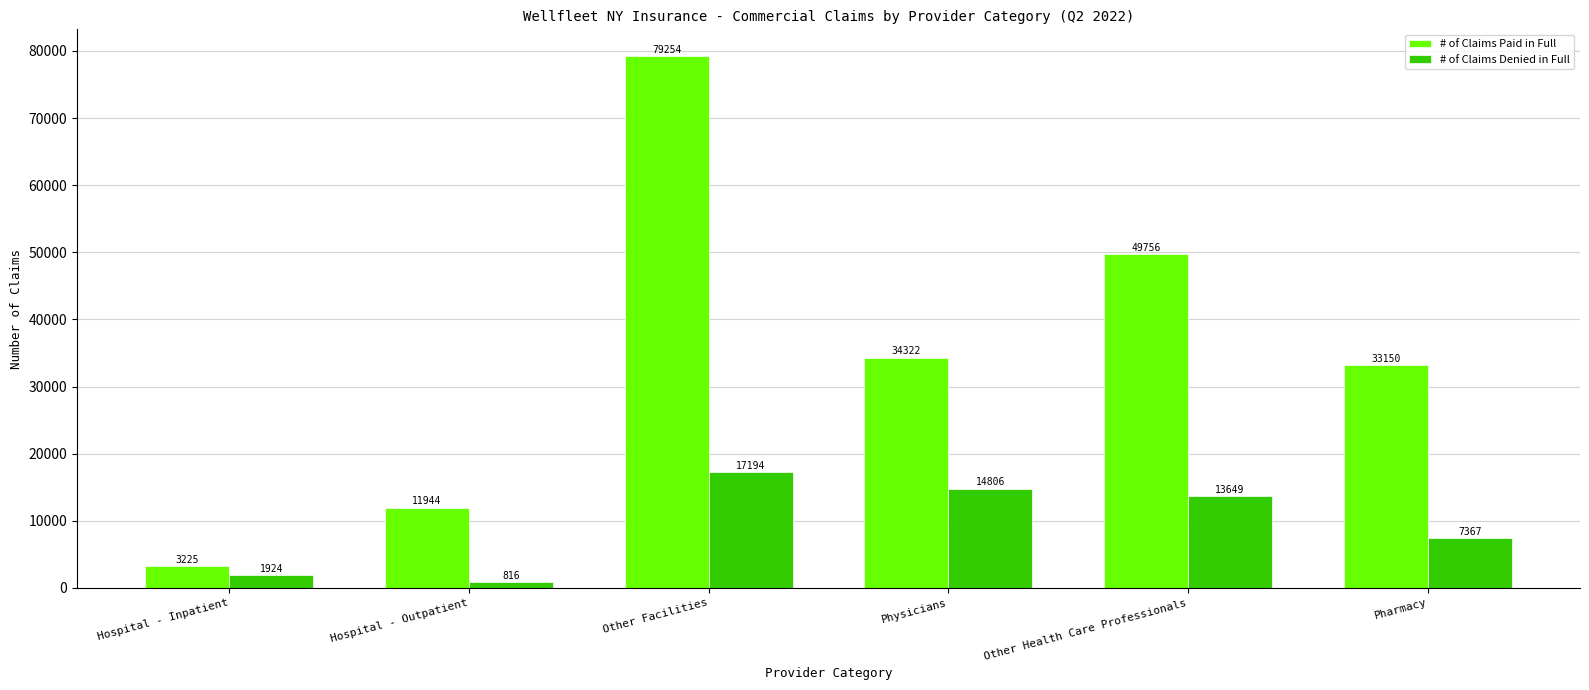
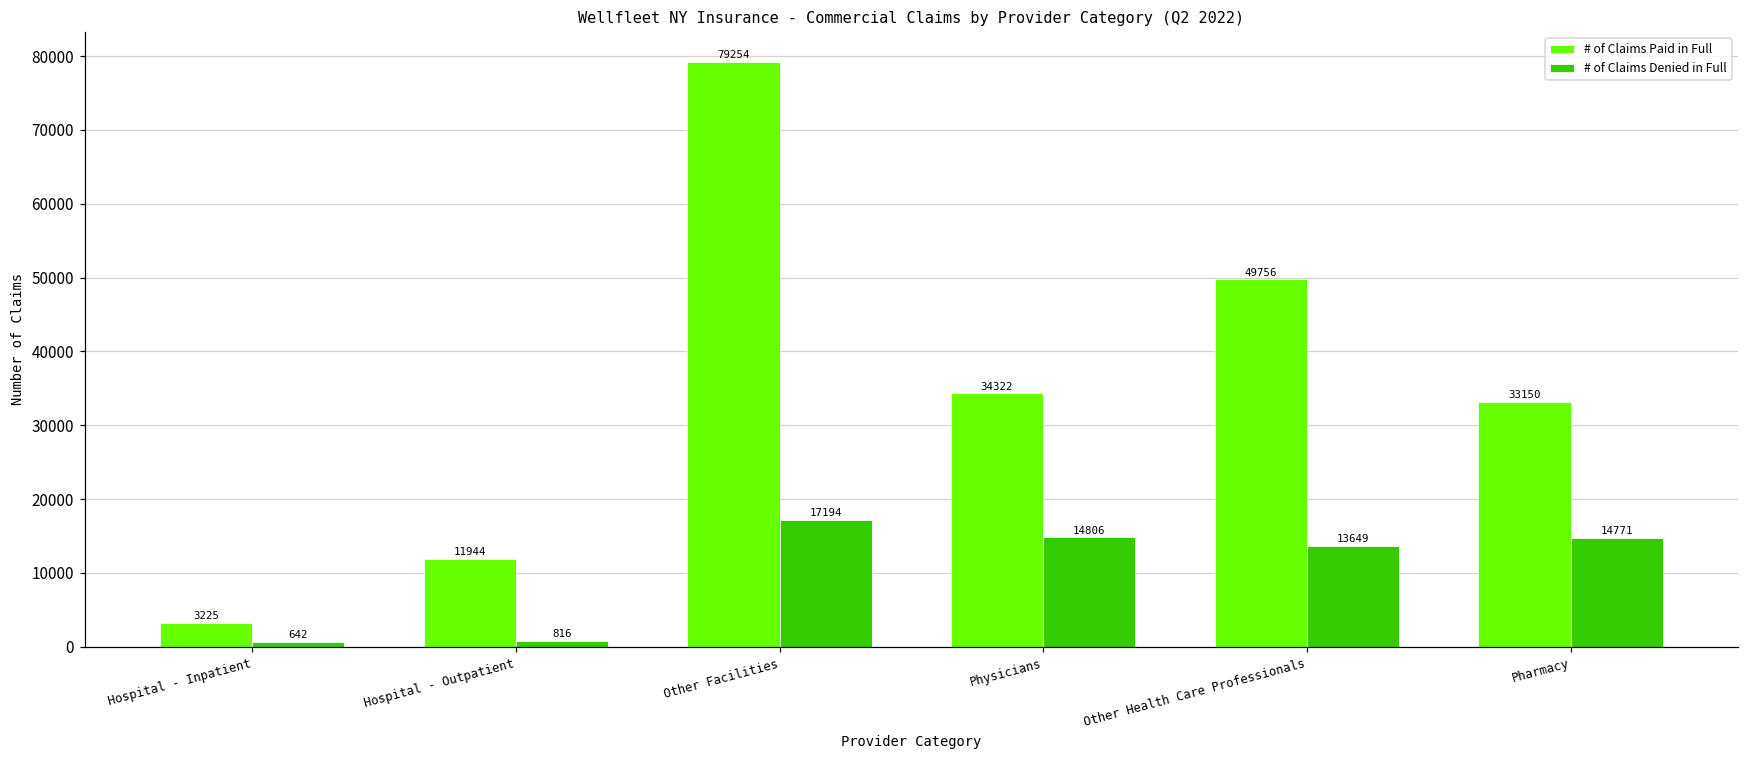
  {
    "# of Claims Paid in Full": {
      "Hospital - Inpatient": 3225,
      "Hospital - Outpatient": 11944,
      "Other Facilities": 79254,
      "Physicians": 34322,
      "Other Health Care Professionals": 49756,
      "Pharmacy": 33150
    },
    "# of Claims Denied in Full": {
-     "Hospital - Inpatient": 1924,
+     "Hospital - Inpatient": 642,
      "Hospital - Outpatient": 816,
      "Other Facilities": 17194,
      "Physicians": 14806,
      "Other Health Care Professionals": 13649,
-     "Pharmacy": 7367
+     "Pharmacy": 14771
    }
  }
